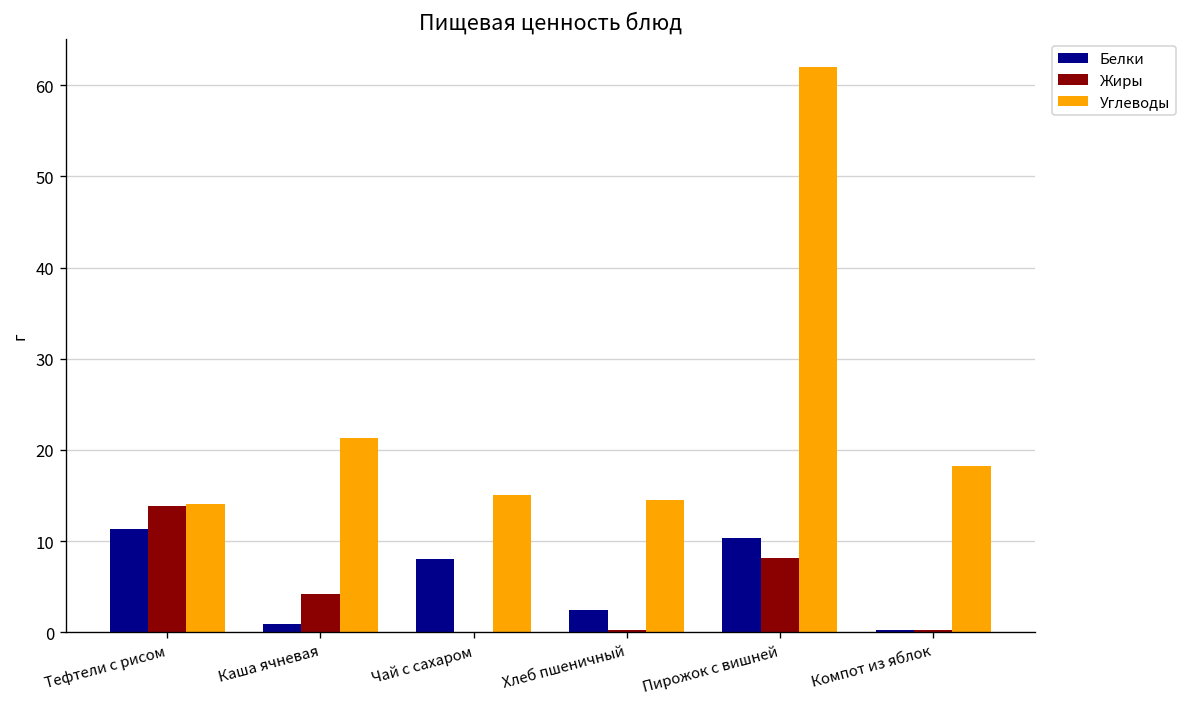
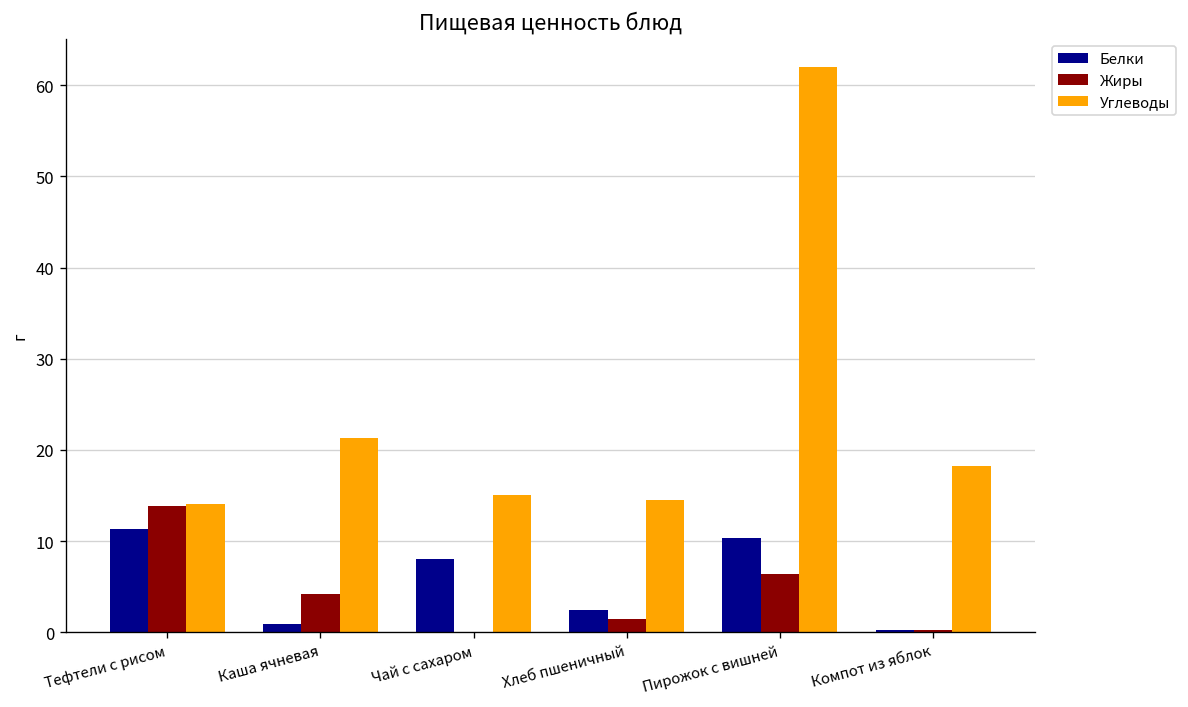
  {
    "Белки": {
      "Тефтели с рисом": 11,
      "Каша ячневая": 1,
      "Чай с сахаром": 8,
      "Хлеб пшеничный": 2,
      "Пирожок с вишней": 10
    },
    "Жиры": {
      "Тефтели с рисом": 14,
      "Каша ячневая": 4,
      "Чай с сахаром": 0,
-     "Хлеб пшеничный": 0,
-     "Пирожок с вишней": 8
+     "Хлеб пшеничный": 2,
+     "Пирожок с вишней": 6
    },
    "Углеводы": {
      "Тефтели с рисом": 14,
      "Каша ячневая": 21,
      "Чай с сахаром": 15,
      "Хлеб пшеничный": 15,
      "Пирожок с вишней": 62,
      "Компот из яблок": 18
    }
  }
